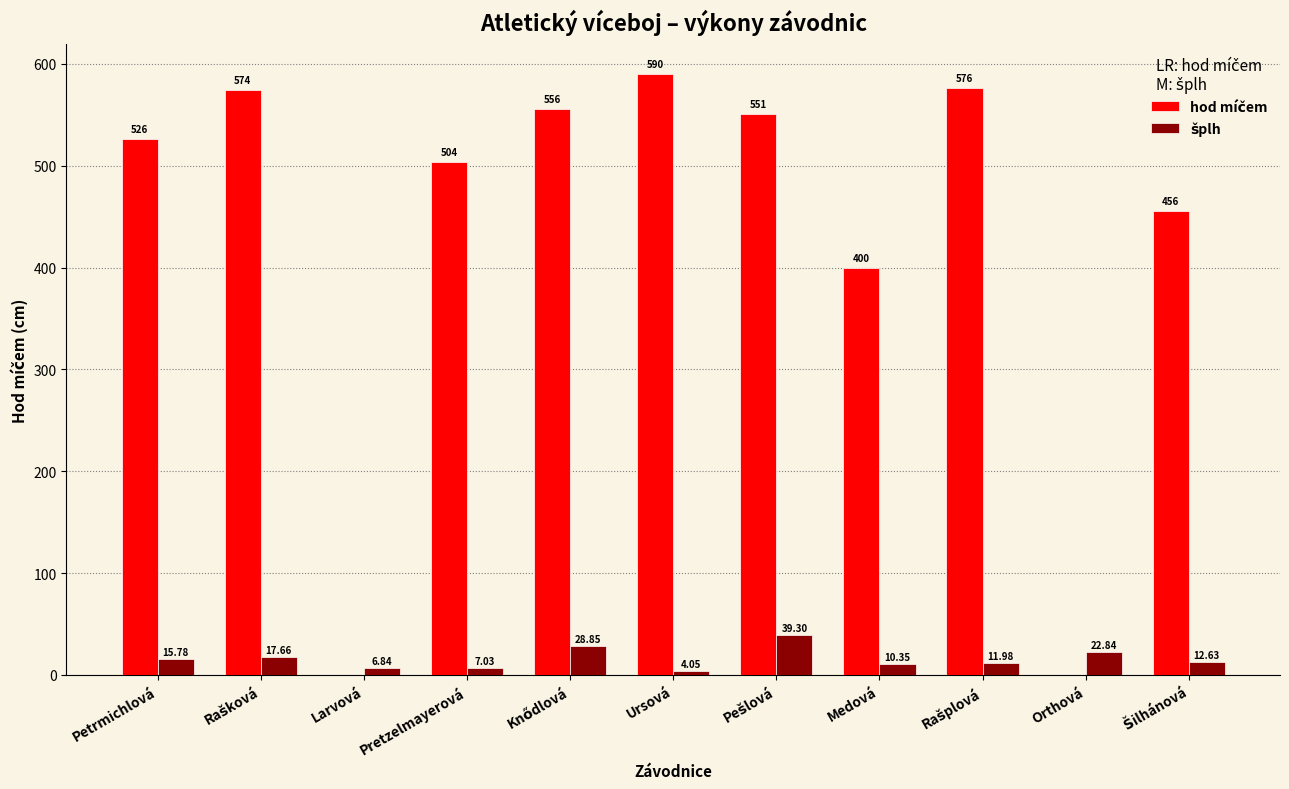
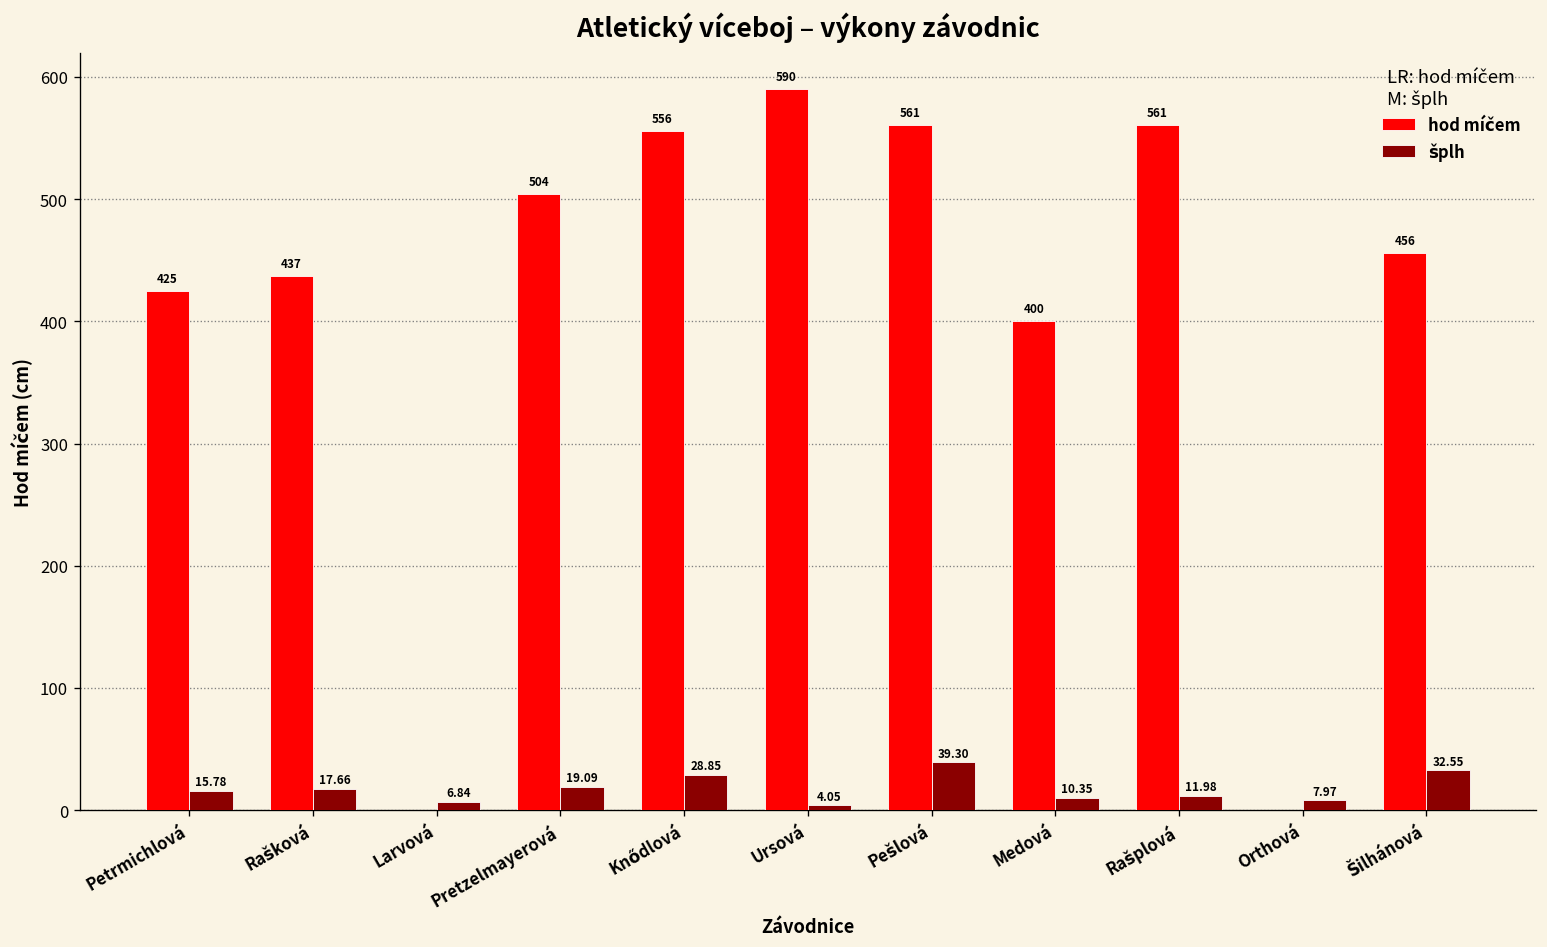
  {
    "hod míčem": {
-     "Petrmichlová": 526,
-     "Rašková": 574,
+     "Petrmichlová": 425,
+     "Rašková": 437,
      "Pretzelmayerová": 504,
      "Knődlová": 556,
      "Ursová": 590,
-     "Pešlová": 551,
+     "Pešlová": 561,
      "Medová": 400,
-     "Rašplová": 576,
+     "Rašplová": 561,
      "Šilhánová": 456
    },
    "šplh": {
      "Petrmichlová": 15.78,
      "Rašková": 17.66,
      "Larvová": 6.84,
-     "Pretzelmayerová": 7.03,
+     "Pretzelmayerová": 19.09,
      "Knődlová": 28.85,
      "Ursová": 4.05,
      "Pešlová": 39.30,
      "Medová": 10.35,
      "Rašplová": 11.98,
-     "Orthová": 22.84,
-     "Šilhánová": 12.63
+     "Orthová": 7.97,
+     "Šilhánová": 32.55
    }
  }
